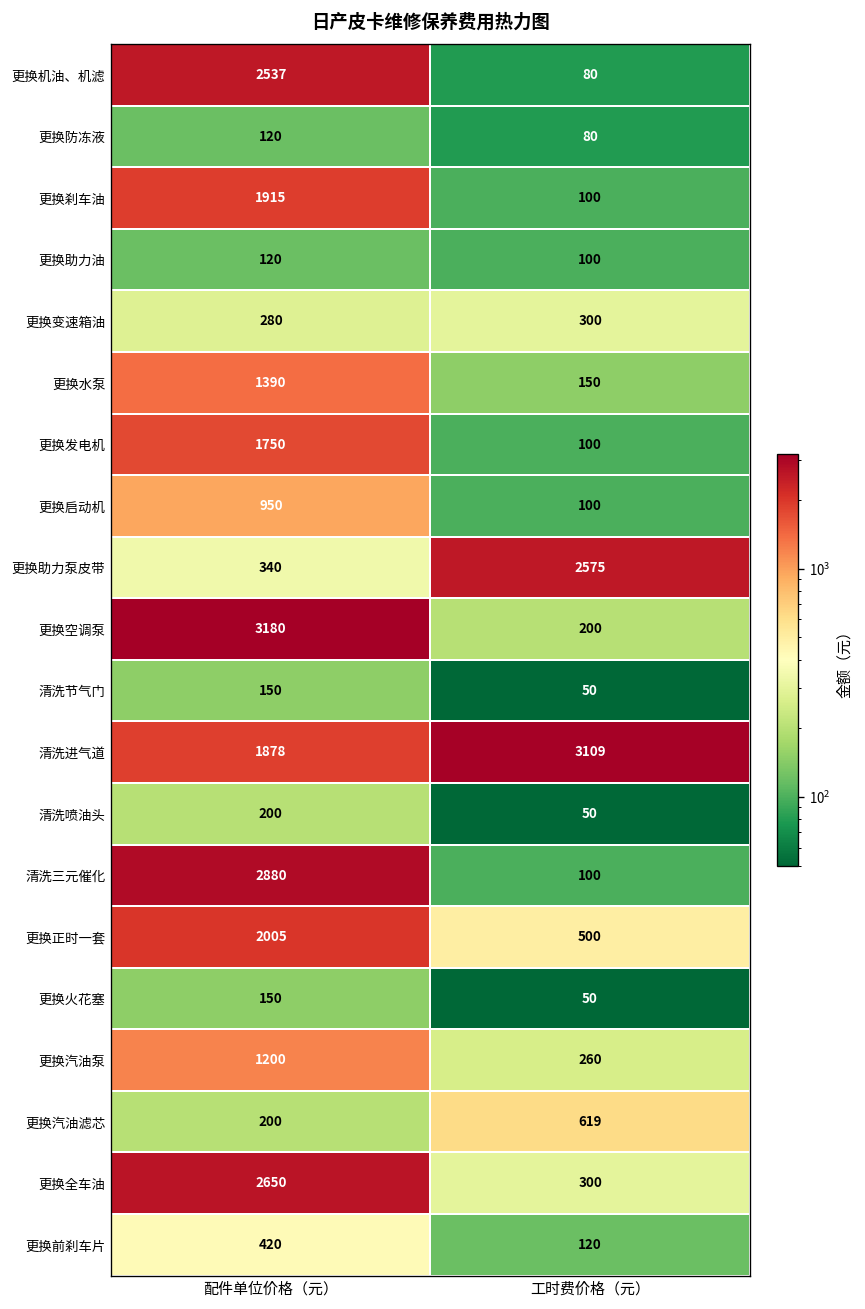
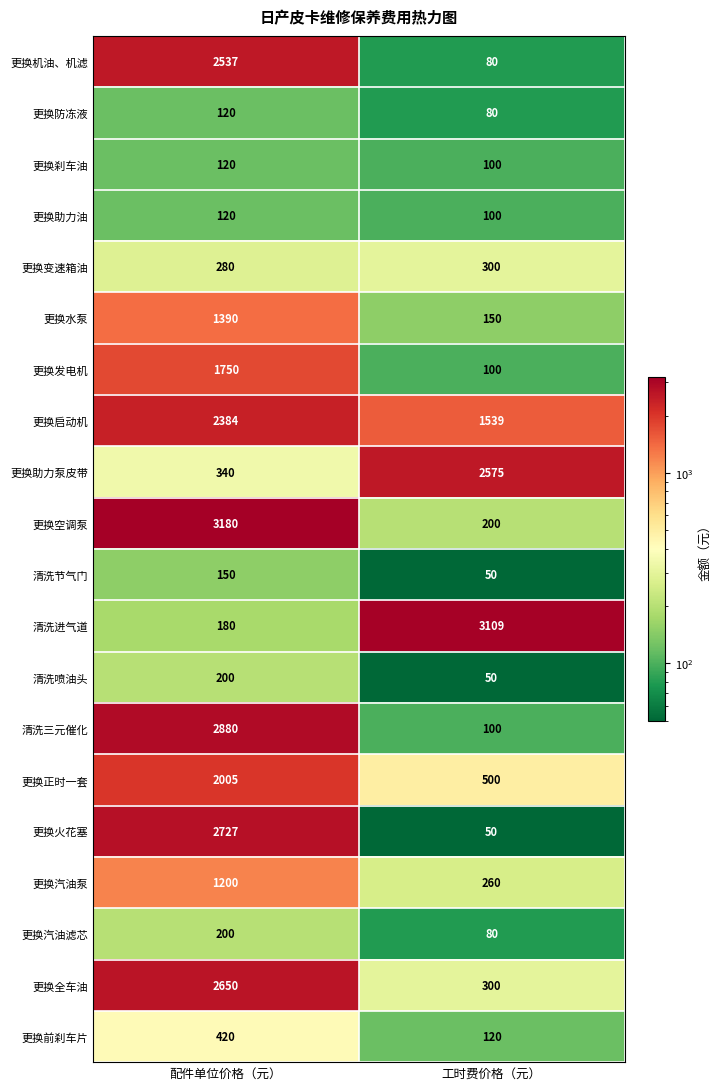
  {
    "更换机油、机滤": {
      "配件单位价格（元）": 2537,
      "工时费价格（元）": 80
    },
    "更换防冻液": {
      "配件单位价格（元）": 120,
      "工时费价格（元）": 80
    },
    "更换刹车油": {
-     "配件单位价格（元）": 1915,
+     "配件单位价格（元）": 120,
      "工时费价格（元）": 100
    },
    "更换助力油": {
      "配件单位价格（元）": 120,
      "工时费价格（元）": 100
    },
    "更换变速箱油": {
      "配件单位价格（元）": 280,
      "工时费价格（元）": 300
    },
    "更换水泵": {
      "配件单位价格（元）": 1390,
      "工时费价格（元）": 150
    },
    "更换发电机": {
      "配件单位价格（元）": 1750,
      "工时费价格（元）": 100
    },
    "更换启动机": {
-     "配件单位价格（元）": 950,
-     "工时费价格（元）": 100
+     "配件单位价格（元）": 2384,
+     "工时费价格（元）": 1539
    },
    "更换助力泵皮带": {
      "配件单位价格（元）": 340,
      "工时费价格（元）": 2575
    },
    "更换空调泵": {
      "配件单位价格（元）": 3180,
      "工时费价格（元）": 200
    },
    "清洗节气门": {
      "配件单位价格（元）": 150,
      "工时费价格（元）": 50
    },
    "清洗进气道": {
-     "配件单位价格（元）": 1878,
+     "配件单位价格（元）": 180,
      "工时费价格（元）": 3109
    },
    "清洗喷油头": {
      "配件单位价格（元）": 200,
      "工时费价格（元）": 50
    },
    "清洗三元催化": {
      "配件单位价格（元）": 2880,
      "工时费价格（元）": 100
    },
    "更换正时一套": {
      "配件单位价格（元）": 2005,
      "工时费价格（元）": 500
    },
    "更换火花塞": {
-     "配件单位价格（元）": 150,
+     "配件单位价格（元）": 2727,
      "工时费价格（元）": 50
    },
    "更换汽油泵": {
      "配件单位价格（元）": 1200,
      "工时费价格（元）": 260
    },
    "更换汽油滤芯": {
      "配件单位价格（元）": 200,
-     "工时费价格（元）": 619
+     "工时费价格（元）": 80
    },
    "更换全车油": {
      "配件单位价格（元）": 2650,
      "工时费价格（元）": 300
    },
    "更换前刹车片": {
      "配件单位价格（元）": 420,
      "工时费价格（元）": 120
    }
  }
